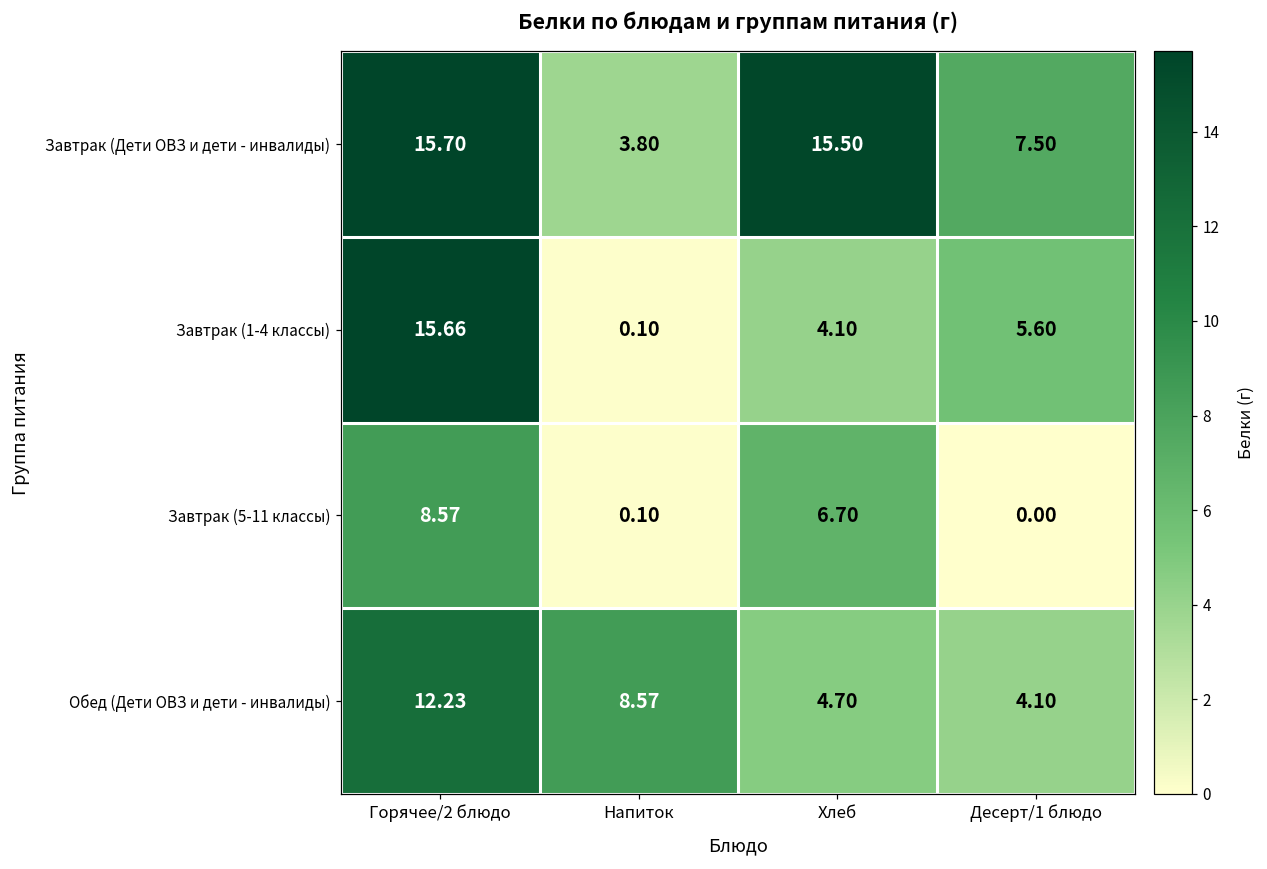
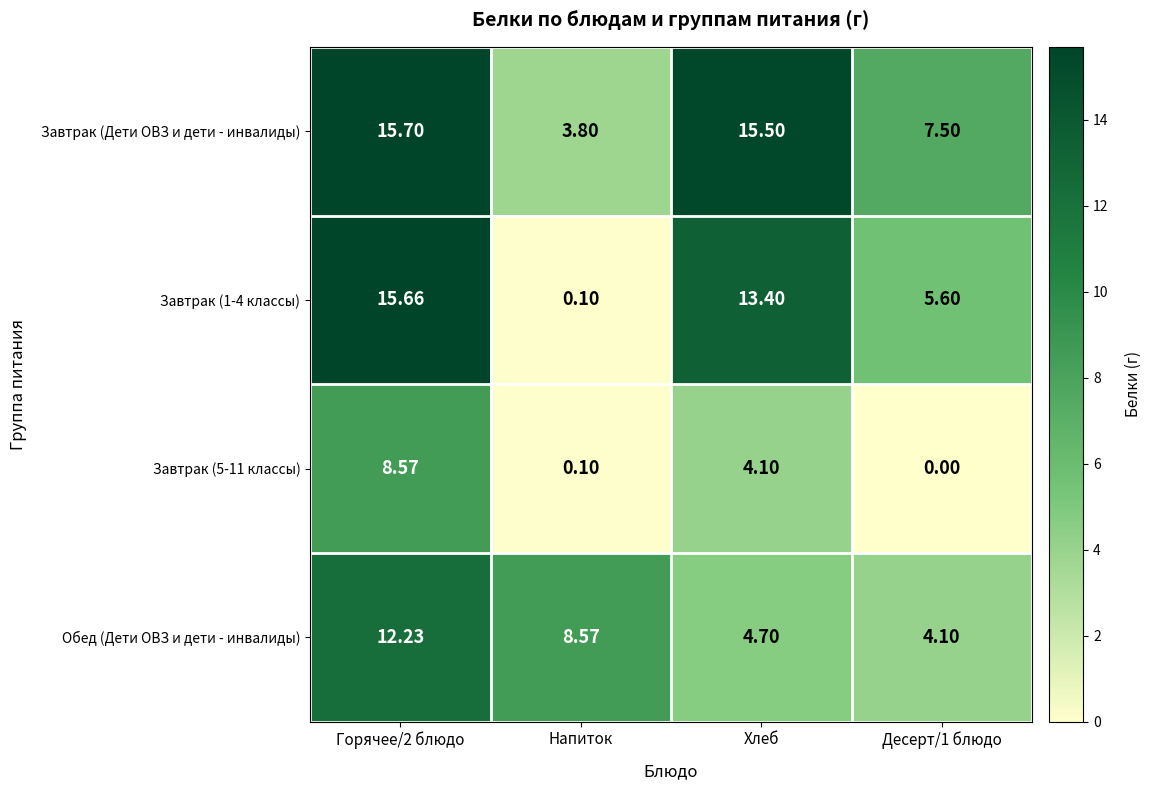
  {
    "Завтрак (Дети ОВЗ и дети - инвалиды)": {
      "Горячее/2 блюдо": 15.70,
      "Напиток": 3.80,
      "Хлеб": 15.50,
      "Десерт/1 блюдо": 7.50
    },
    "Завтрак (1-4 классы)": {
      "Горячее/2 блюдо": 15.66,
      "Напиток": 0.10,
-     "Хлеб": 4.10,
+     "Хлеб": 13.40,
      "Десерт/1 блюдо": 5.60
    },
    "Завтрак (5-11 классы)": {
      "Горячее/2 блюдо": 8.57,
      "Напиток": 0.10,
-     "Хлеб": 6.70,
+     "Хлеб": 4.10,
      "Десерт/1 блюдо": 0.00
    },
    "Обед (Дети ОВЗ и дети - инвалиды)": {
      "Горячее/2 блюдо": 12.23,
      "Напиток": 8.57,
      "Хлеб": 4.70,
      "Десерт/1 блюдо": 4.10
    }
  }
